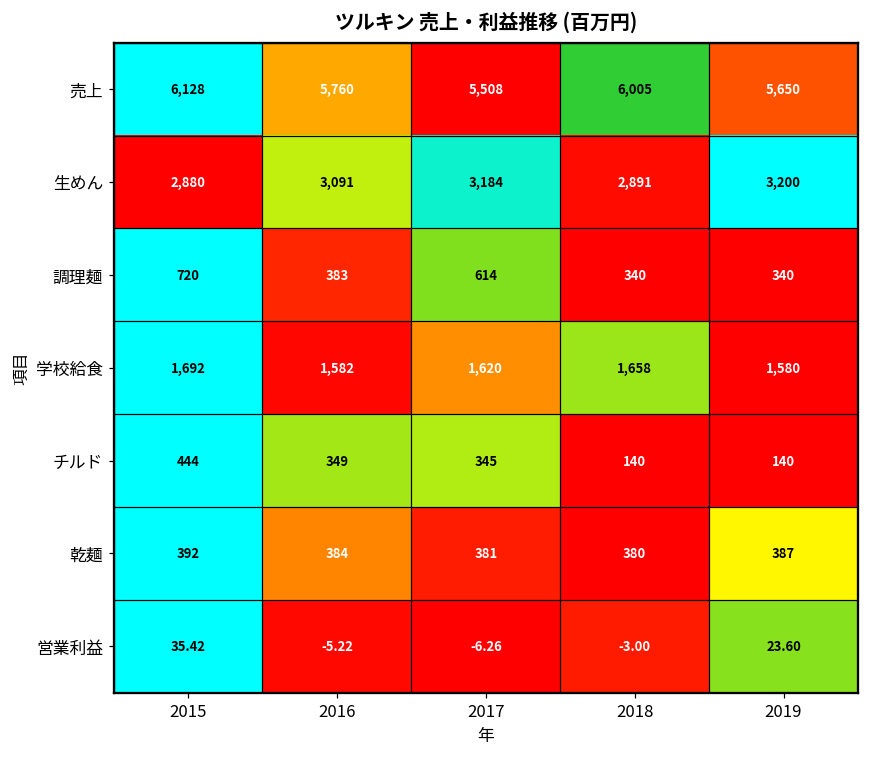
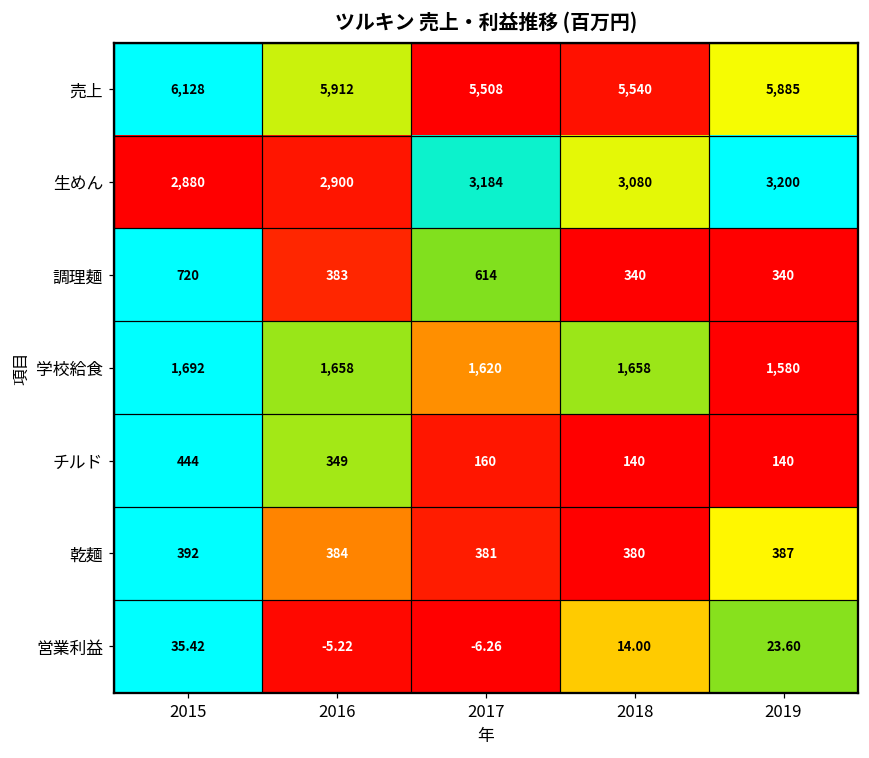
  {
    "売上": {
      "2015": "6,128",
-     "2016": "5,760",
+     "2016": "5,912",
      "2017": "5,508",
-     "2018": "6,005",
-     "2019": "5,650"
+     "2018": "5,540",
+     "2019": "5,885"
    },
    "生めん": {
      "2015": "2,880",
-     "2016": "3,091",
+     "2016": "2,900",
      "2017": "3,184",
-     "2018": "2,891",
+     "2018": "3,080",
      "2019": "3,200"
    },
    "調理麺": {
      "2015": "720",
      "2016": "383",
      "2017": "614",
      "2018": "340",
      "2019": "340"
    },
    "学校給食": {
      "2015": "1,692",
-     "2016": "1,582",
+     "2016": "1,658",
      "2017": "1,620",
      "2018": "1,658",
      "2019": "1,580"
    },
    "チルド": {
      "2015": "444",
      "2016": "349",
-     "2017": "345",
+     "2017": "160",
      "2018": "140",
      "2019": "140"
    },
    "乾麺": {
      "2015": "392",
      "2016": "384",
      "2017": "381",
      "2018": "380",
      "2019": "387"
    },
    "営業利益": {
      "2015": "35.42",
      "2016": "-5.22",
      "2017": "-6.26",
-     "2018": "-3.00",
+     "2018": "14.00",
      "2019": "23.60"
    }
  }
